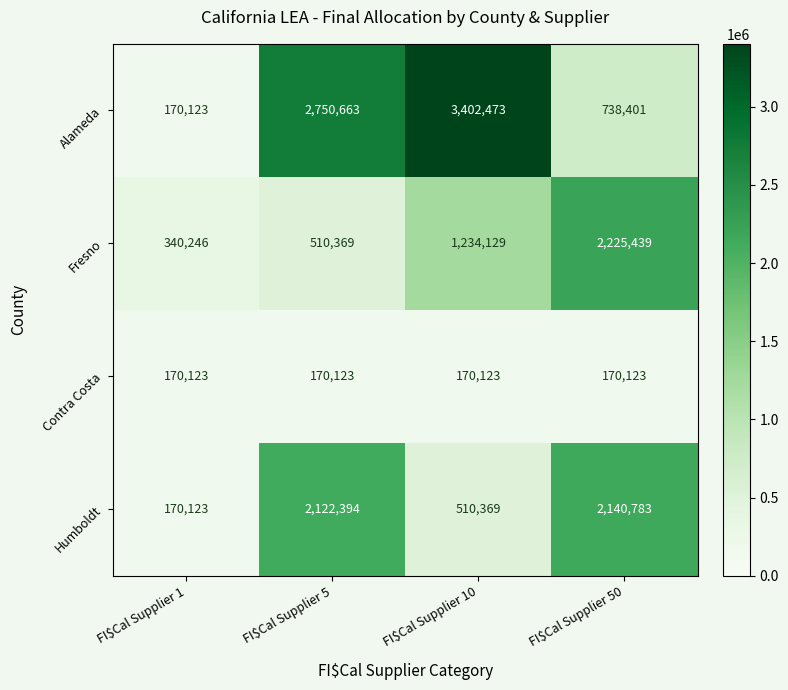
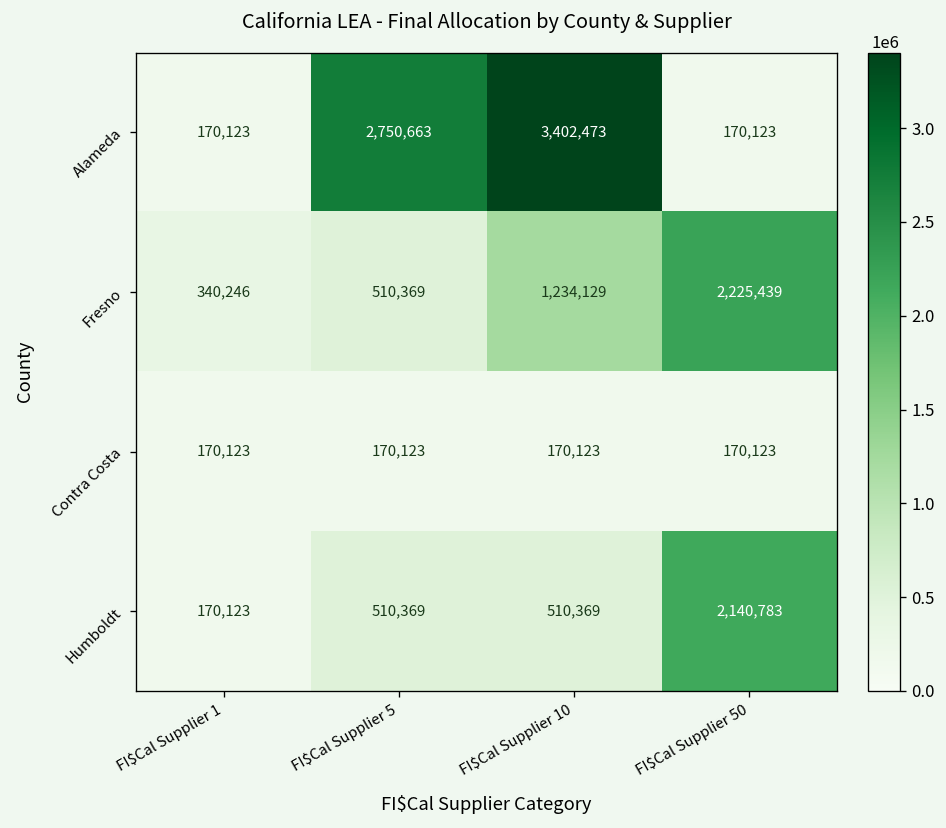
  {
    "Alameda": {
      "FI$Cal Supplier 1": "170,123",
      "FI$Cal Supplier 5": "2,750,663",
      "FI$Cal Supplier 10": "3,402,473",
-     "FI$Cal Supplier 50": "738,401"
+     "FI$Cal Supplier 50": "170,123"
    },
    "Fresno": {
      "FI$Cal Supplier 1": "340,246",
      "FI$Cal Supplier 5": "510,369",
      "FI$Cal Supplier 10": "1,234,129",
      "FI$Cal Supplier 50": "2,225,439"
    },
    "Contra Costa": {
      "FI$Cal Supplier 1": "170,123",
      "FI$Cal Supplier 5": "170,123",
      "FI$Cal Supplier 10": "170,123",
      "FI$Cal Supplier 50": "170,123"
    },
    "Humboldt": {
      "FI$Cal Supplier 1": "170,123",
-     "FI$Cal Supplier 5": "2,122,394",
+     "FI$Cal Supplier 5": "510,369",
      "FI$Cal Supplier 10": "510,369",
      "FI$Cal Supplier 50": "2,140,783"
    }
  }
